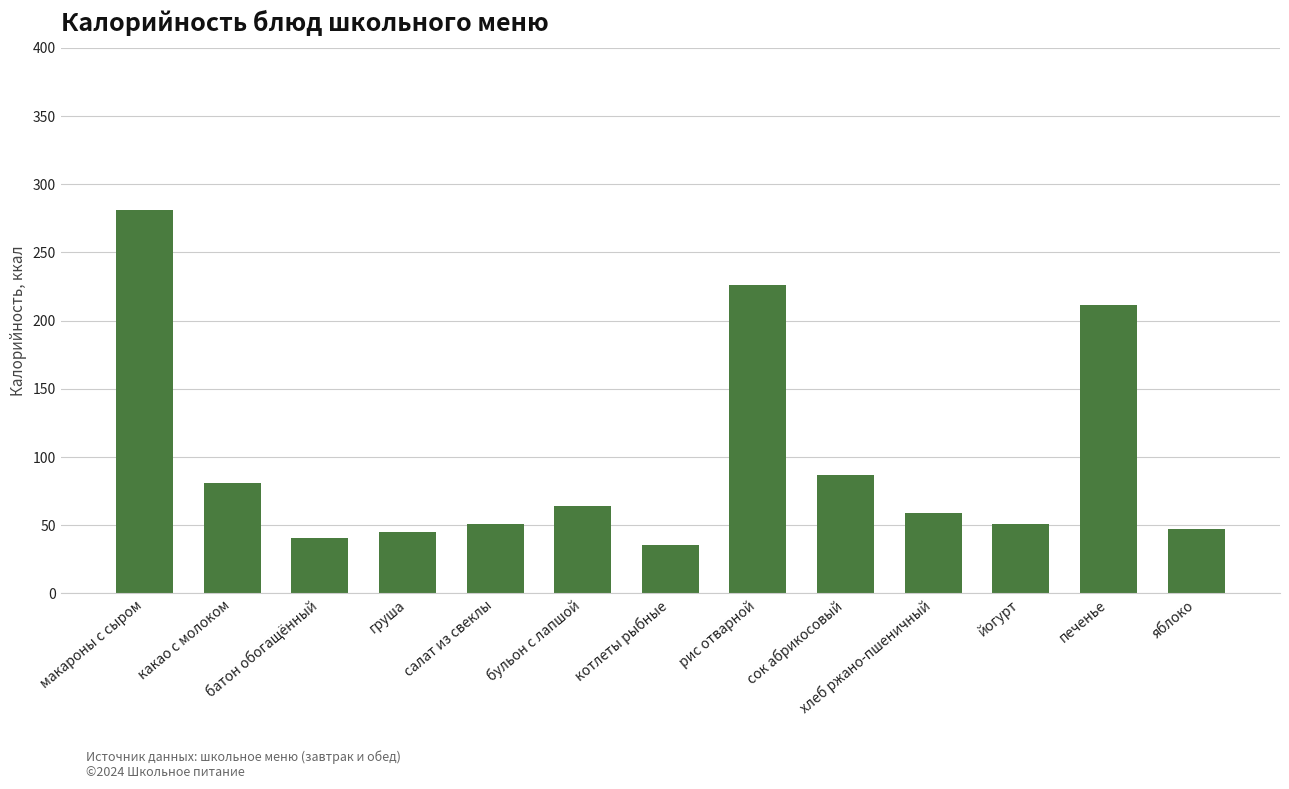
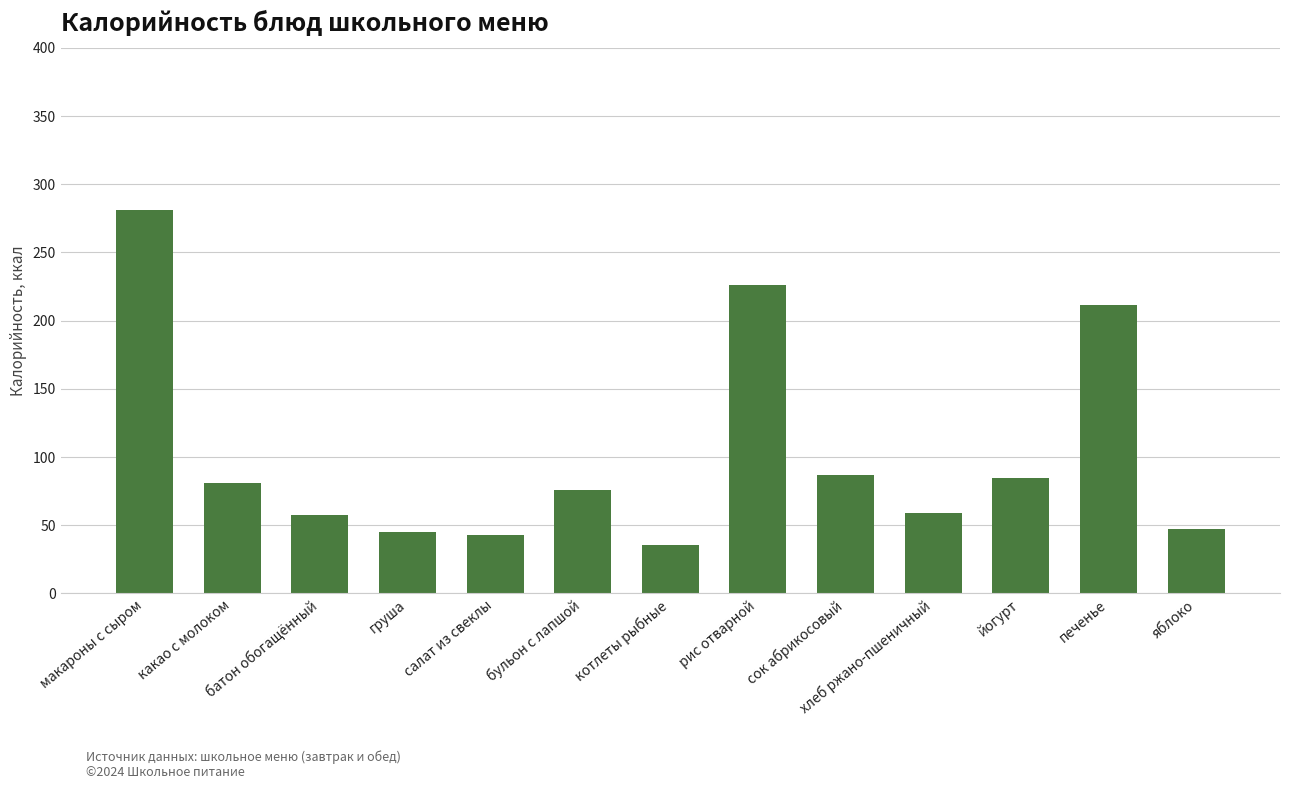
  {
    "макароны с сыром": 281,
    "какао с молоком": 81,
-   "батон обогащённый": 41,
+   "батон обогащённый": 58,
    "груша": 45,
-   "салат из свеклы": 51,
-   "бульон с лапшой": 64,
+   "салат из свеклы": 43,
+   "бульон с лапшой": 76,
    "котлеты рыбные": 35,
    "рис отварной": 226,
    "сок абрикосовый": 87,
    "хлеб ржано-пшеничный": 59,
-   "йогурт": 51,
+   "йогурт": 85,
    "печенье": 212,
    "яблоко": 47
  }
